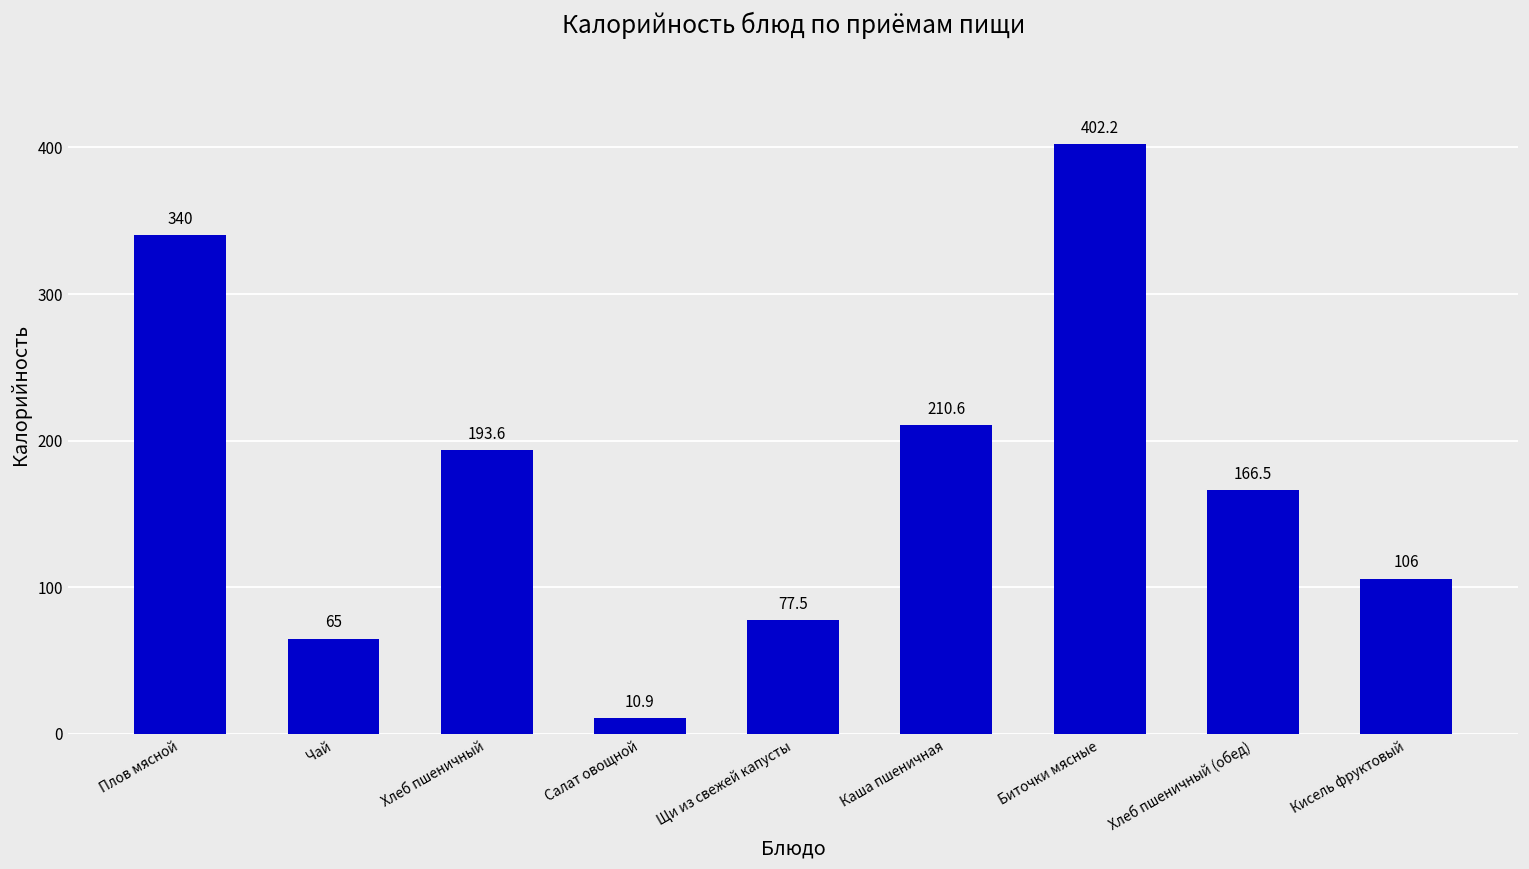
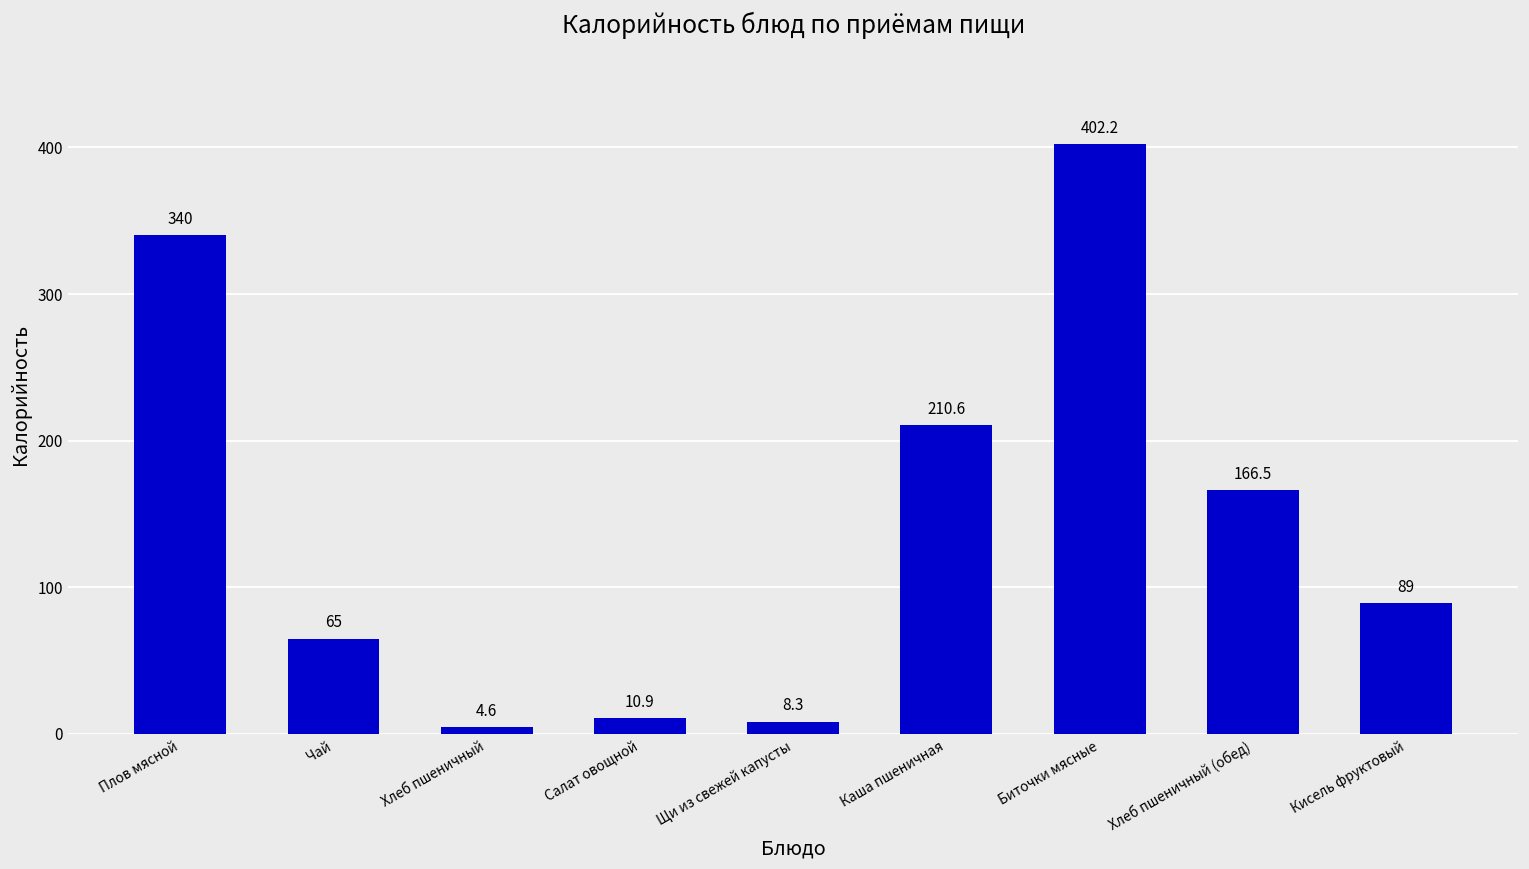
  {
    "Плов мясной": 340,
    "Чай": 65,
-   "Хлеб пшеничный": 193.6,
+   "Хлеб пшеничный": 4.6,
    "Салат овощной": 10.9,
-   "Щи из свежей капусты": 77.5,
+   "Щи из свежей капусты": 8.3,
    "Каша пшеничная": 210.6,
    "Биточки мясные": 402.2,
    "Хлеб пшеничный (обед)": 166.5,
-   "Кисель фруктовый": 106
+   "Кисель фруктовый": 89
  }
